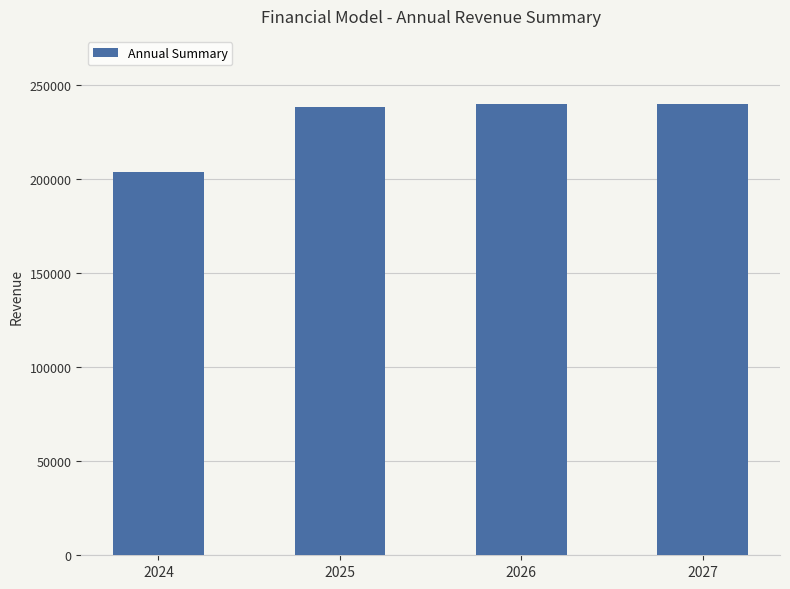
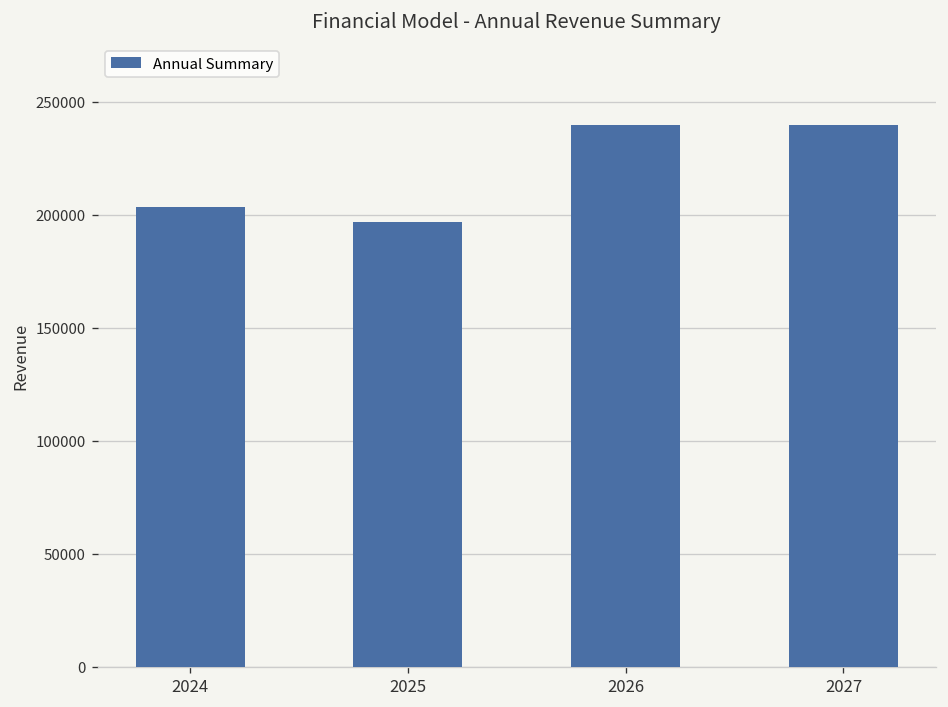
  {
    "2024": 204000,
-   "2025": 238000,
+   "2025": 197000,
    "2026": 240000,
    "2027": 240000
  }
